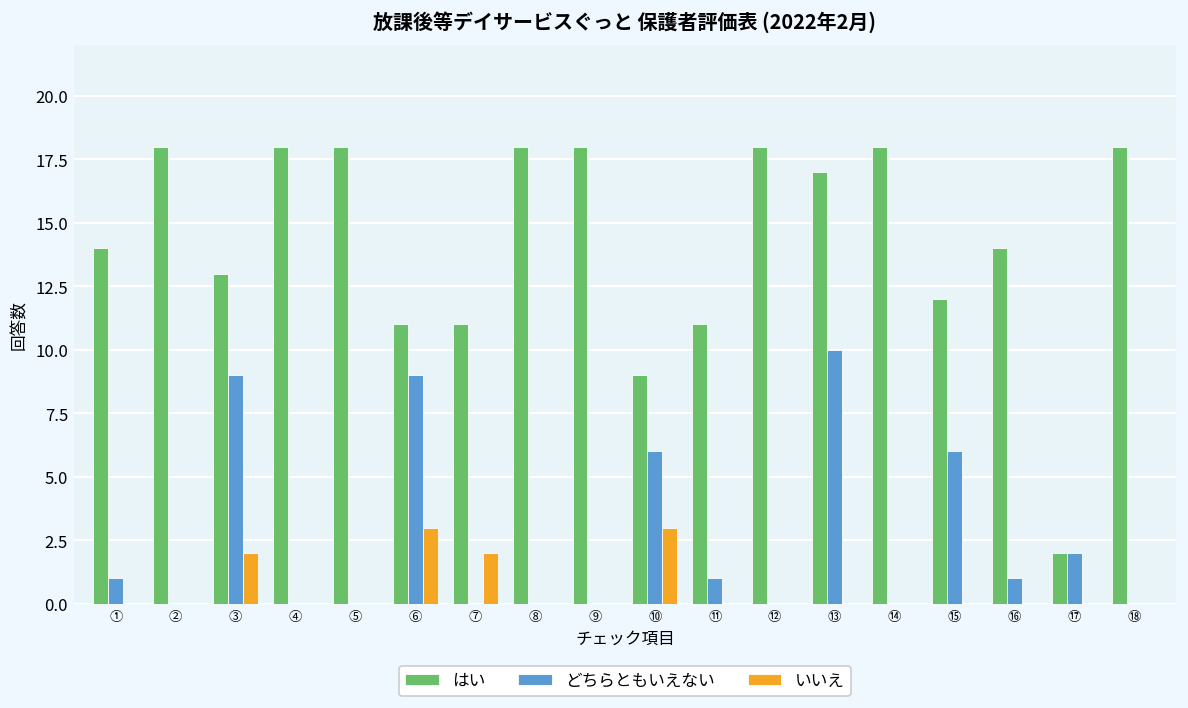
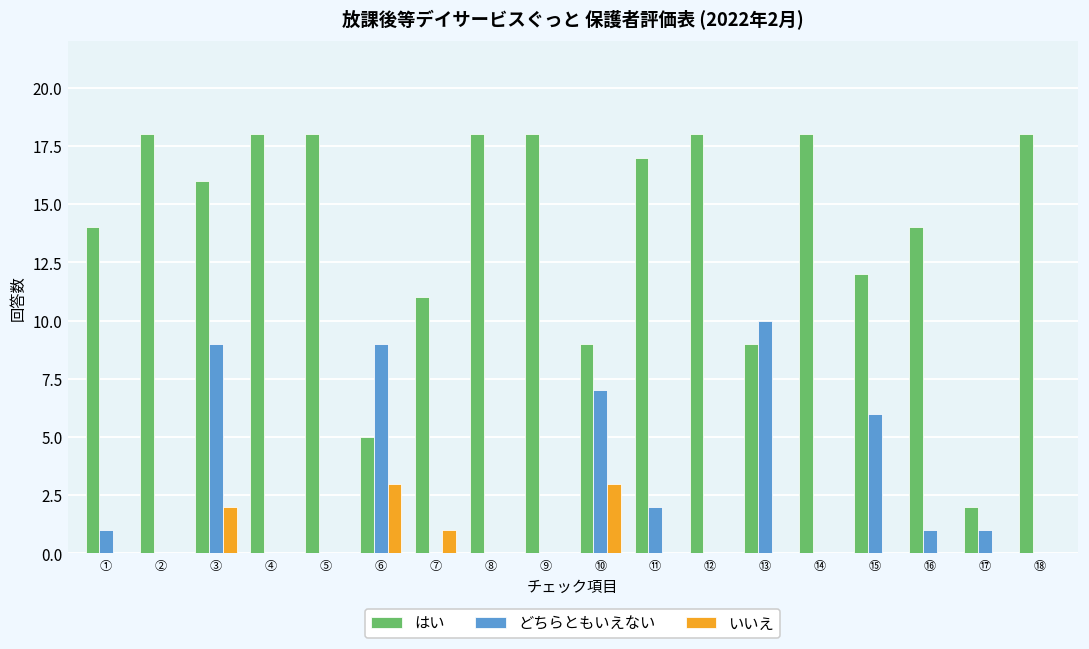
  {
    "はい": {
      "①": 14,
      "②": 18,
-     "③": 13,
+     "③": 16,
      "④": 18,
      "⑤": 18,
-     "⑥": 11,
+     "⑥": 5,
      "⑦": 11,
      "⑧": 18,
      "⑨": 18,
      "⑩": 9,
-     "⑪": 11,
+     "⑪": 17,
      "⑫": 18,
-     "⑬": 17,
+     "⑬": 9,
      "⑭": 18,
      "⑮": 12,
      "⑯": 14,
      "⑰": 2,
      "⑱": 18
    },
    "どちらともいえない": {
      "①": 1,
      "②": 0,
      "③": 9,
      "④": 0,
      "⑤": 0,
      "⑥": 9,
      "⑦": 0,
      "⑧": 0,
      "⑨": 0,
-     "⑩": 6,
-     "⑪": 1,
+     "⑩": 7,
+     "⑪": 2,
      "⑫": 0,
      "⑬": 10,
      "⑭": 0,
      "⑮": 6,
      "⑯": 1,
-     "⑰": 2,
+     "⑰": 1,
      "⑱": 0
    },
    "いいえ": {
      "①": 0,
      "②": 0,
      "③": 2,
      "④": 0,
      "⑤": 0,
      "⑥": 3,
-     "⑦": 2,
+     "⑦": 1,
      "⑧": 0,
      "⑨": 0,
      "⑩": 3,
      "⑪": 0,
      "⑫": 0,
      "⑬": 0,
      "⑭": 0,
      "⑮": 0,
      "⑯": 0,
      "⑰": 0,
      "⑱": 0
    }
  }
